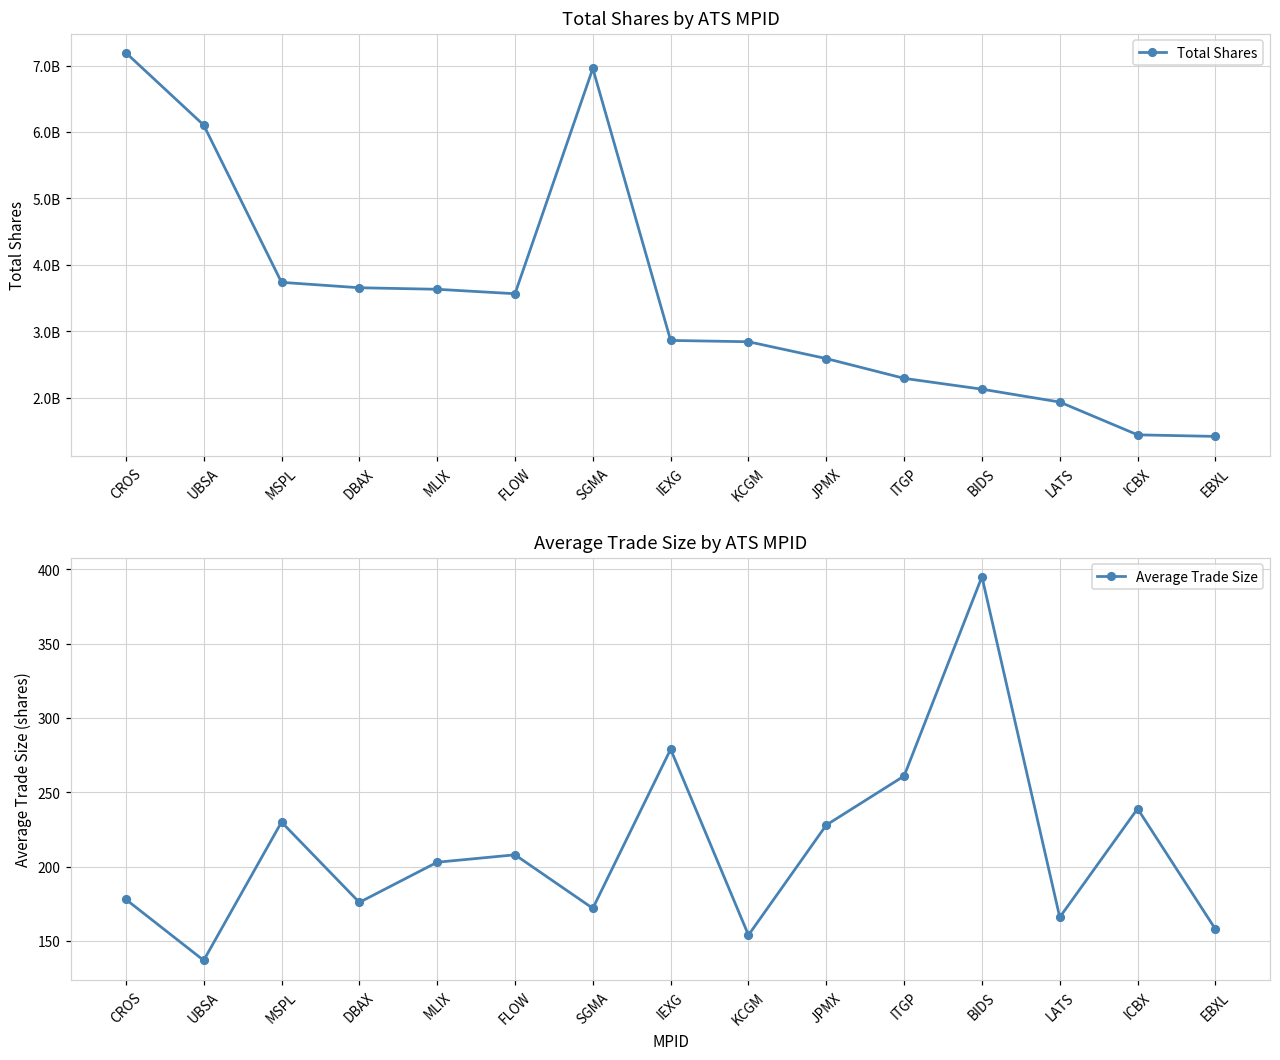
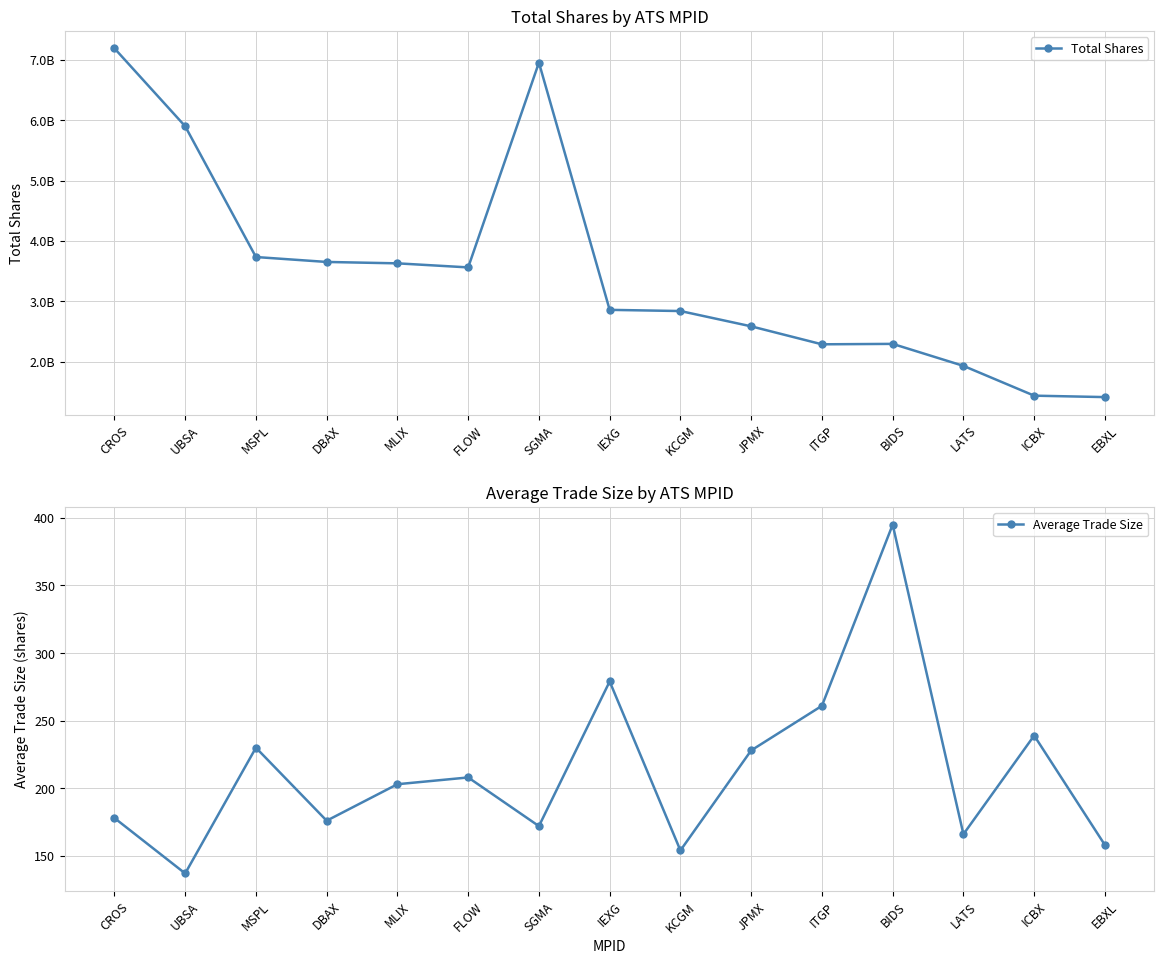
  {
    "Total Shares by ATS MPID": {
      "CROS": 7200000000,
-     "UBSA": 6100000000,
+     "UBSA": 5900000000,
      "MSPL": 3700000000,
      "DBAX": 3700000000,
      "MLIX": 3600000000,
      "FLOW": 3600000000,
      "SGMA": 7000000000,
      "IEXG": 2900000000,
      "KCGM": 2800000000,
      "JPMX": 2600000000,
      "ITGP": 2300000000,
-     "BIDS": 2100000000,
+     "BIDS": 2300000000,
      "LATS": 1900000000,
      "ICBX": 1400000000,
      "EBXL": 1400000000
    },
    "Average Trade Size by ATS MPID": {
      "CROS": 178,
      "UBSA": 137,
      "MSPL": 230,
      "DBAX": 176,
      "MLIX": 203,
      "FLOW": 208,
      "SGMA": 172,
      "IEXG": 279,
      "KCGM": 154,
      "JPMX": 228,
      "ITGP": 261,
      "BIDS": 395,
      "LATS": 166,
      "ICBX": 239,
      "EBXL": 158
    }
  }
